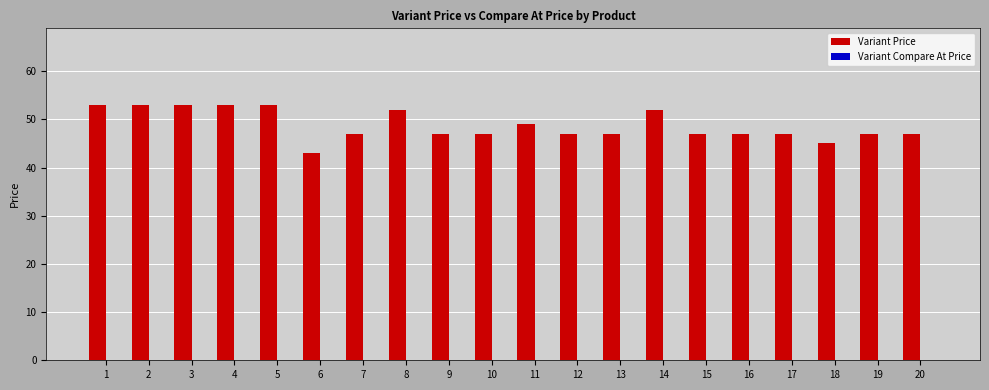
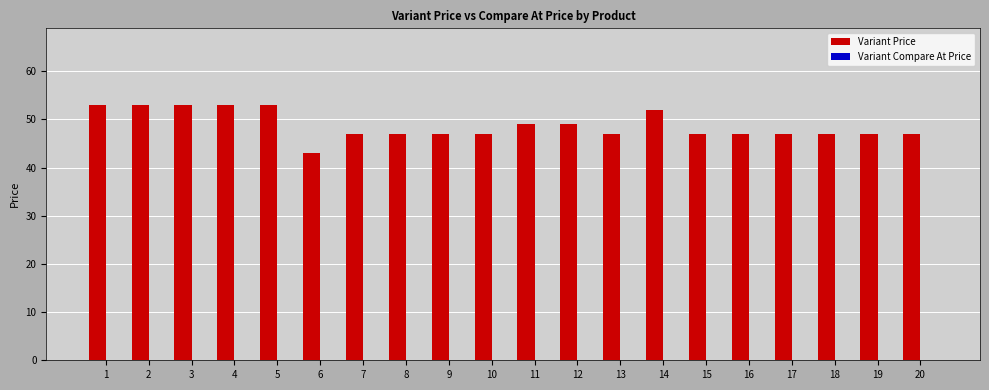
  {
    "Variant Price": {
      "1": 53,
      "2": 53,
      "3": 53,
      "4": 53,
      "5": 53,
      "6": 43,
      "7": 47,
-     "8": 52,
+     "8": 47,
      "9": 47,
      "10": 47,
      "11": 49,
-     "12": 47,
+     "12": 49,
      "13": 47,
      "14": 52,
      "15": 47,
      "16": 47,
      "17": 47,
-     "18": 45,
+     "18": 47,
      "19": 47,
      "20": 47
    },
    "Variant Compare At Price": {
      "1": 0,
      "2": 0,
      "3": 0,
      "4": 0,
      "5": 0,
      "6": 0,
      "7": 0,
      "8": 0,
      "9": 0,
      "10": 0,
      "11": 0,
      "12": 0,
      "13": 0,
      "14": 0,
      "15": 0,
      "16": 0,
      "17": 0,
      "18": 0,
      "19": 0,
      "20": 0
    }
  }
